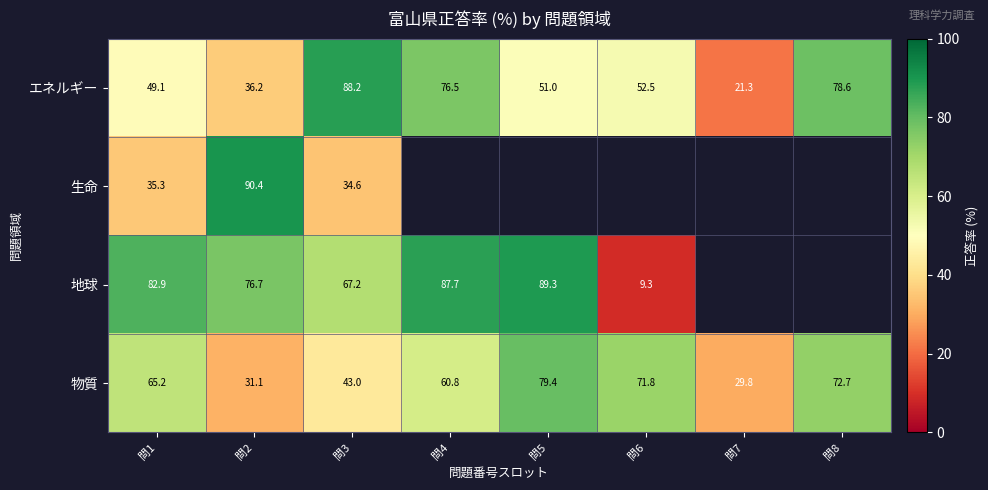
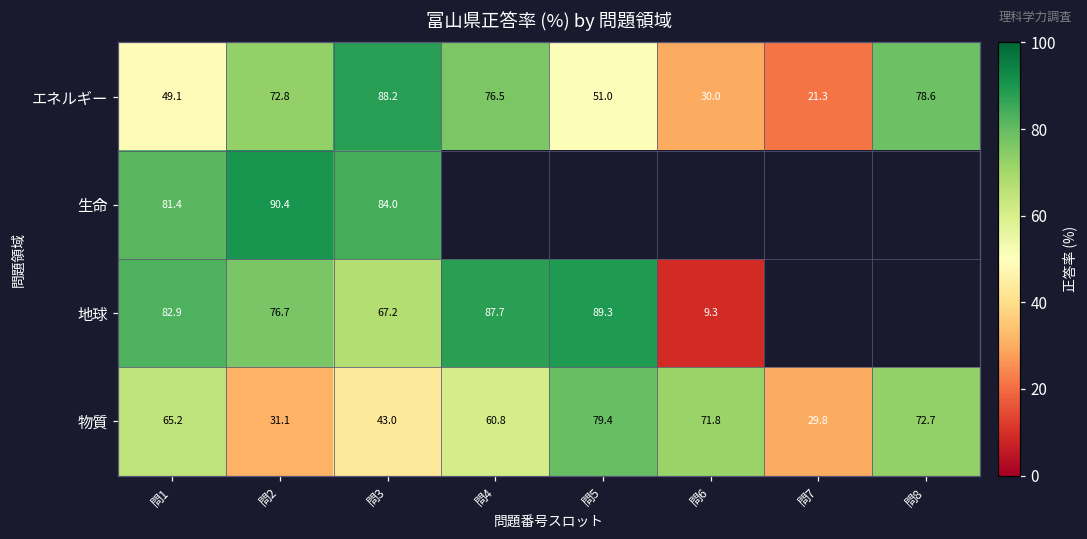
  {
    "エネルギー": {
      "問1": 49.1,
-     "問2": 36.2,
+     "問2": 72.8,
      "問3": 88.2,
      "問4": 76.5,
      "問5": 51.0,
-     "問6": 52.5,
+     "問6": 30.0,
      "問7": 21.3,
      "問8": 78.6
    },
    "生命": {
-     "問1": 35.3,
+     "問1": 81.4,
      "問2": 90.4,
-     "問3": 34.6
+     "問3": 84.0
    },
    "地球": {
      "問1": 82.9,
      "問2": 76.7,
      "問3": 67.2,
      "問4": 87.7,
      "問5": 89.3,
      "問6": 9.3
    },
    "物質": {
      "問1": 65.2,
      "問2": 31.1,
      "問3": 43.0,
      "問4": 60.8,
      "問5": 79.4,
      "問6": 71.8,
      "問7": 29.8,
      "問8": 72.7
    }
  }
